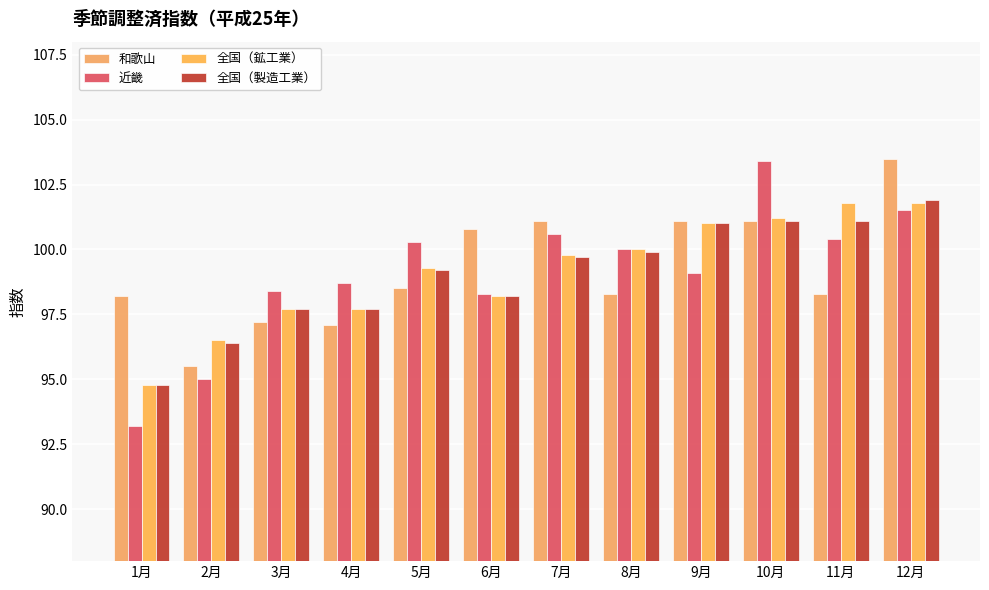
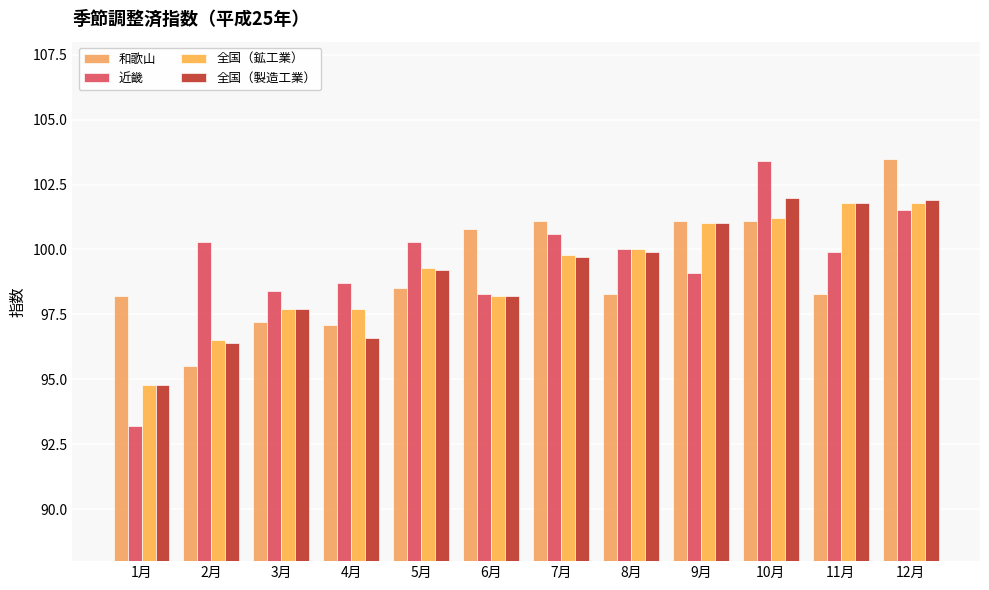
  {
    "近畿": {
      "1月": 93.2,
-     "2月": 95.0,
+     "2月": 100.3,
      "3月": 98.4,
      "4月": 98.7,
      "5月": 100.3,
      "6月": 98.3,
      "7月": 100.6,
      "8月": 100.0,
      "9月": 99.1,
      "10月": 103.4,
-     "11月": 100.4,
+     "11月": 99.9,
      "12月": 101.5
    },
    "全国（製造工業）": {
      "1月": 94.8,
      "2月": 96.4,
      "3月": 97.7,
-     "4月": 97.7,
+     "4月": 96.6,
      "5月": 99.2,
      "6月": 98.2,
      "7月": 99.7,
      "8月": 99.9,
      "9月": 101.0,
-     "10月": 101.1,
-     "11月": 101.1,
+     "10月": 102.0,
+     "11月": 101.8,
      "12月": 101.9
    }
  }
